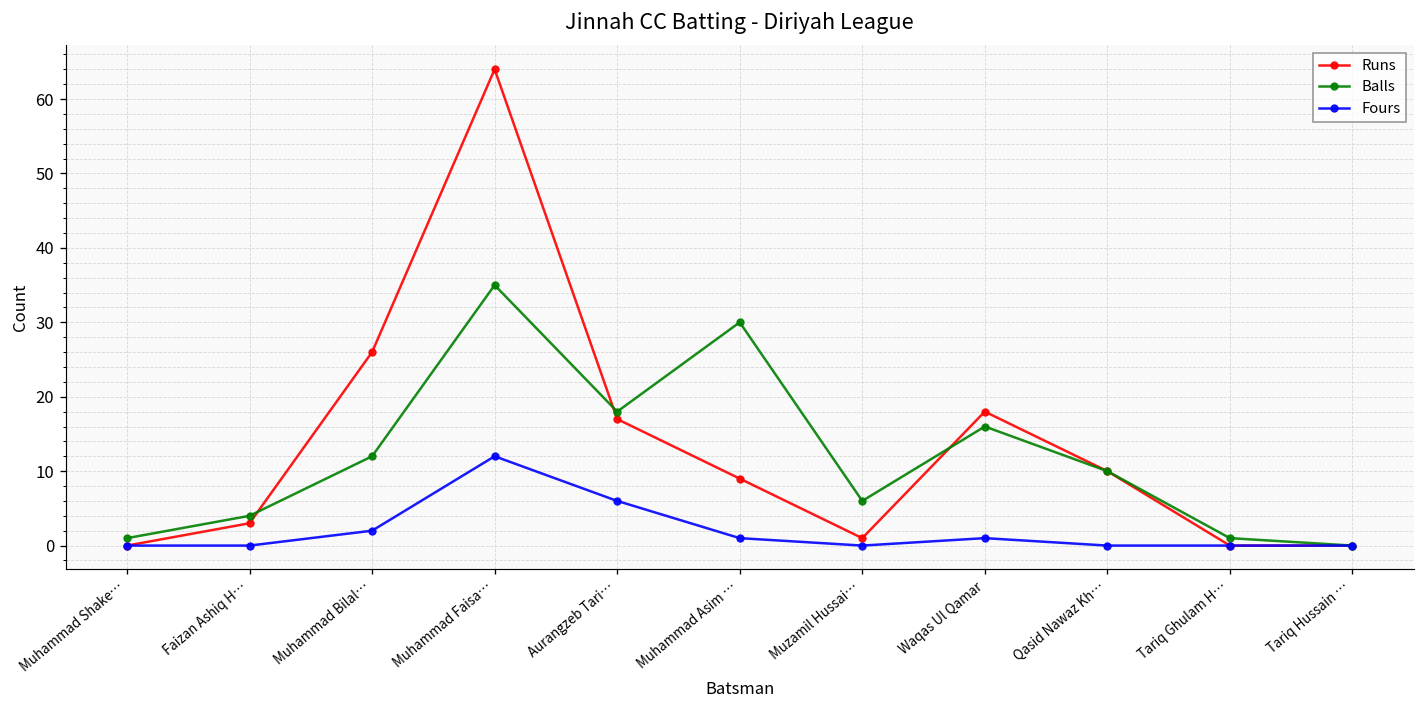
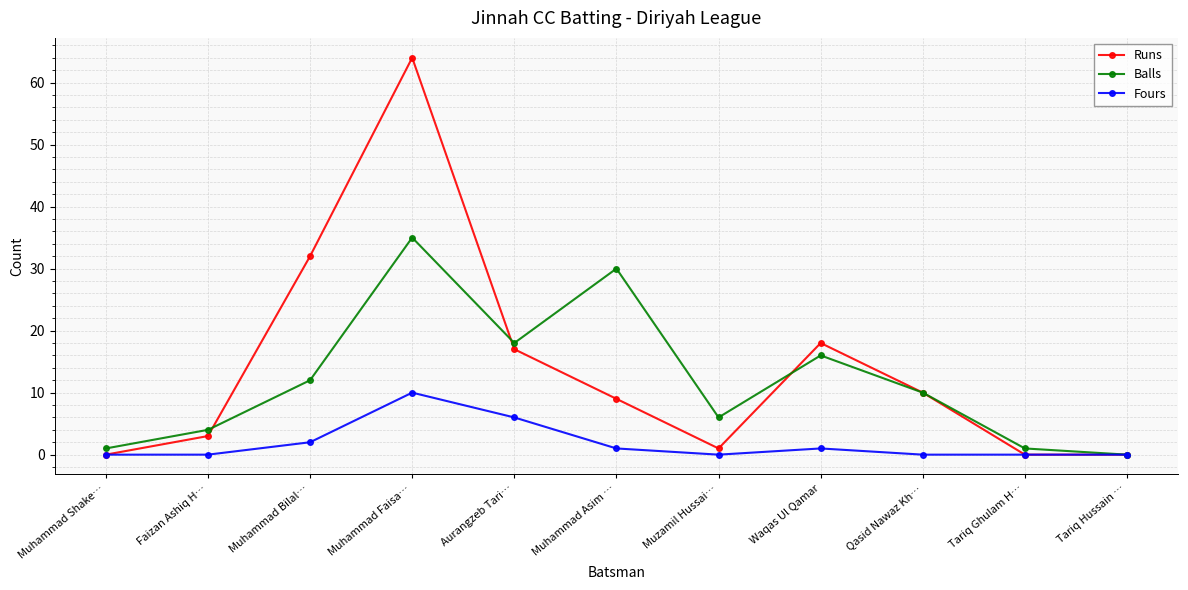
  {
    "Runs": {
      "Faizan Ashiq H…": 3,
-     "Muhammad Bilal…": 26,
+     "Muhammad Bilal…": 32,
      "Muhammad Faisa…": 64,
      "Aurangzeb Tari…": 17,
      "Muhammad Asim …": 9,
      "Muzamil Hussai…": 1,
      "Waqas Ul Qamar": 18
    },
    "Balls": {
      "Muhammad Shake…": 1,
      "Faizan Ashiq H…": 4,
      "Muhammad Bilal…": 12,
      "Muhammad Faisa…": 35,
      "Aurangzeb Tari…": 18,
      "Muhammad Asim …": 30,
      "Muzamil Hussai…": 6,
      "Waqas Ul Qamar": 16,
      "Tariq Ghulam H…": 1
    },
    "Fours": {
      "Faizan Ashiq H…": 0,
      "Muhammad Bilal…": 2,
-     "Muhammad Faisa…": 12,
+     "Muhammad Faisa…": 10,
      "Aurangzeb Tari…": 6,
      "Muhammad Asim …": 1,
      "Muzamil Hussai…": 0,
      "Waqas Ul Qamar": 1,
      "Qasid Nawaz Kh…": 0
    }
  }
